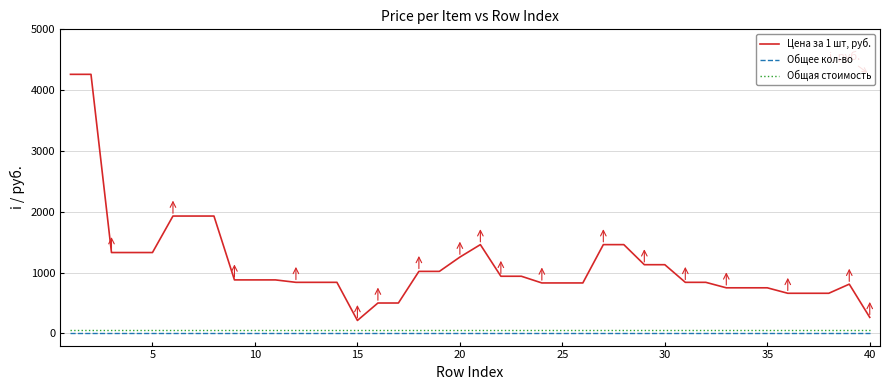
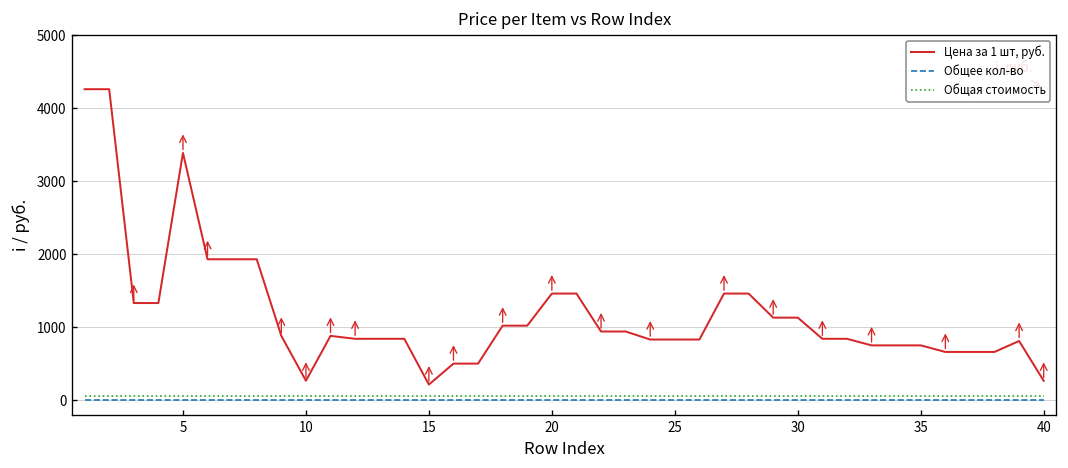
  {
    "Цена за 1 шт, руб.": {
-     "5": 1300,
-     "10": 900,
+     "5": 3400,
+     "10": 300,
      "15": 200,
-     "20": 1300,
+     "20": 1500,
      "25": 800,
      "30": 1100,
      "35": 800,
      "40": 300
    },
    "Общее кол-во": {
      "5": 0,
      "10": 0,
      "15": 0,
      "20": 0,
      "25": 0,
      "30": 0,
      "35": 0,
      "40": 0
    },
    "Общая стоимость": {
      "5": 100,
      "10": 100,
      "15": 100,
      "20": 100,
      "25": 100,
      "30": 100,
      "35": 100,
      "40": 100
    }
  }
